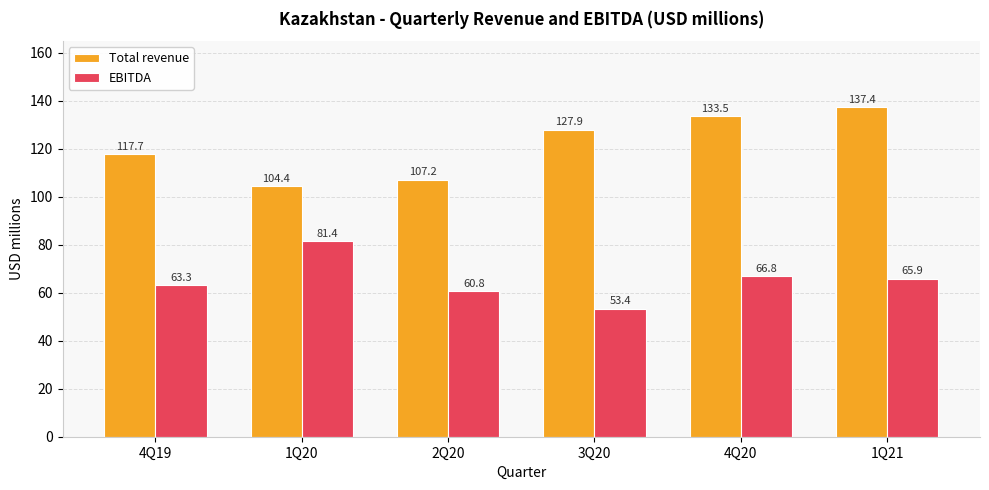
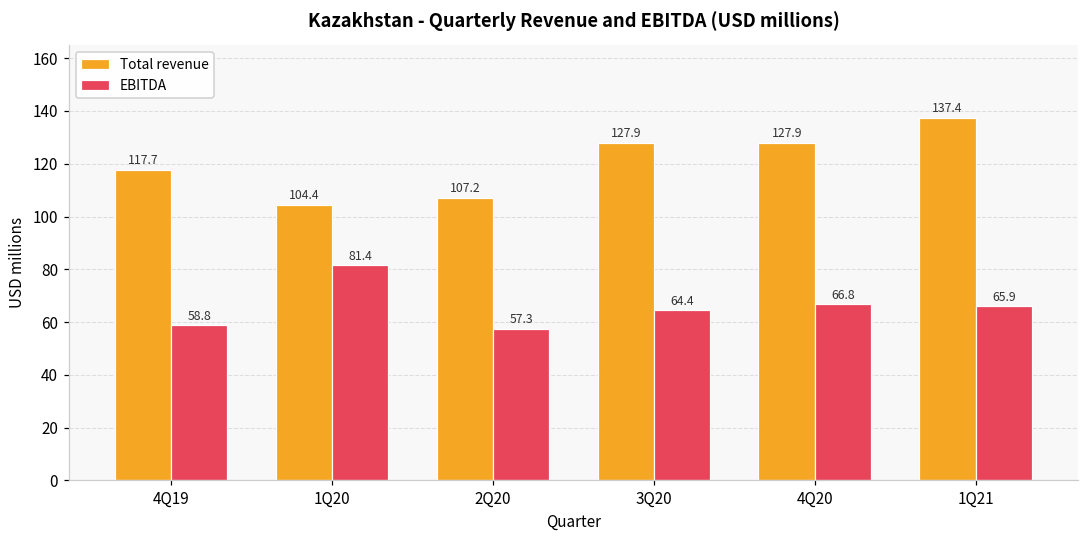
  {
    "Total revenue": {
      "4Q19": 117.7,
      "1Q20": 104.4,
      "2Q20": 107.2,
      "3Q20": 127.9,
-     "4Q20": 133.5,
+     "4Q20": 127.9,
      "1Q21": 137.4
    },
    "EBITDA": {
-     "4Q19": 63.3,
+     "4Q19": 58.8,
      "1Q20": 81.4,
-     "2Q20": 60.8,
-     "3Q20": 53.4,
+     "2Q20": 57.3,
+     "3Q20": 64.4,
      "4Q20": 66.8,
      "1Q21": 65.9
    }
  }
